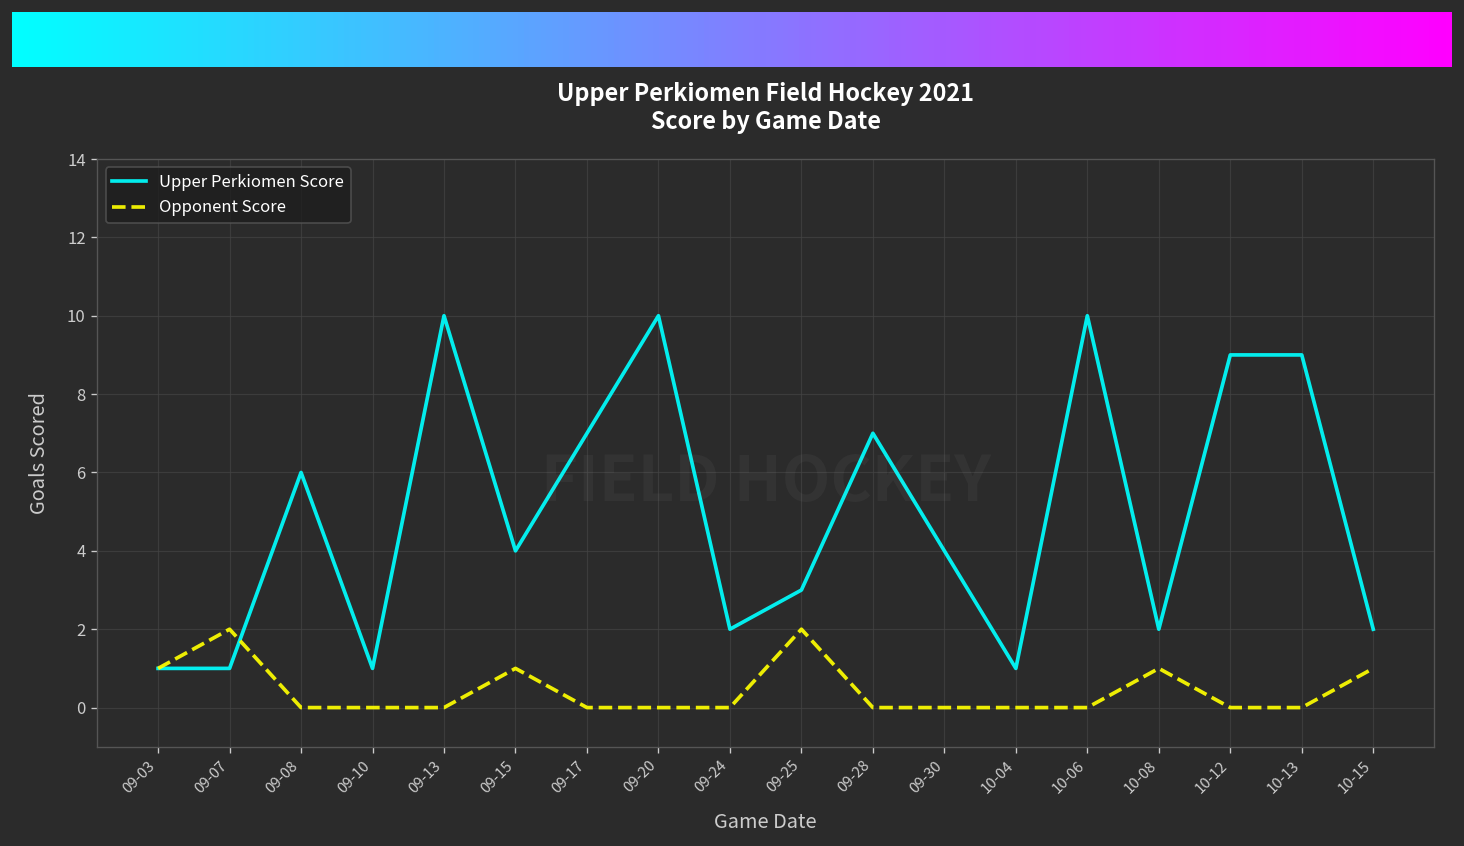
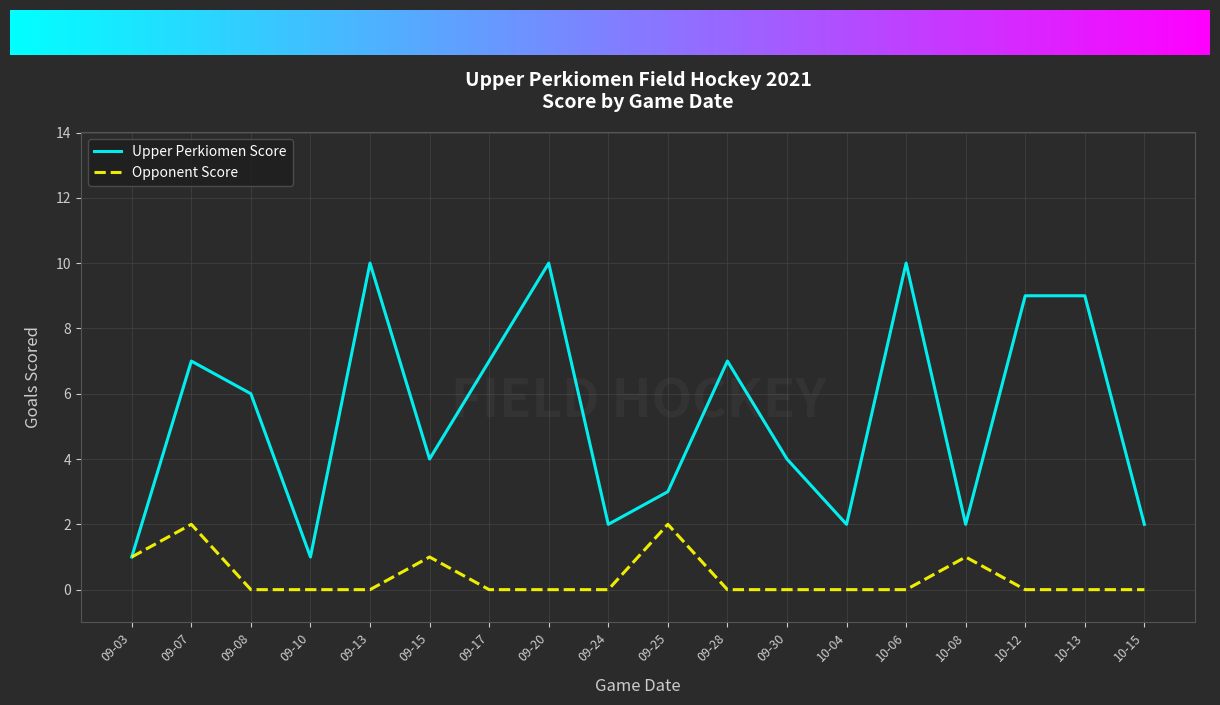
  {
    "Upper Perkiomen Score": {
-     "09-07": 1,
+     "09-07": 7,
      "09-08": 6,
      "09-10": 1,
      "09-13": 10,
      "09-15": 4,
      "09-17": 7,
      "09-20": 10,
      "09-24": 2,
      "09-25": 3,
      "09-28": 7,
      "09-30": 4,
-     "10-04": 1,
+     "10-04": 2,
      "10-06": 10,
      "10-08": 2,
      "10-12": 9,
      "10-13": 9,
      "10-15": 2
    },
    "Opponent Score": {
      "09-07": 2,
      "09-08": 0,
      "09-10": 0,
      "09-13": 0,
      "09-15": 1,
      "09-17": 0,
      "09-20": 0,
      "09-24": 0,
      "09-25": 2,
      "09-28": 0,
      "09-30": 0,
      "10-04": 0,
      "10-06": 0,
      "10-08": 1,
      "10-12": 0,
      "10-13": 0,
-     "10-15": 1
+     "10-15": 0
    }
  }
